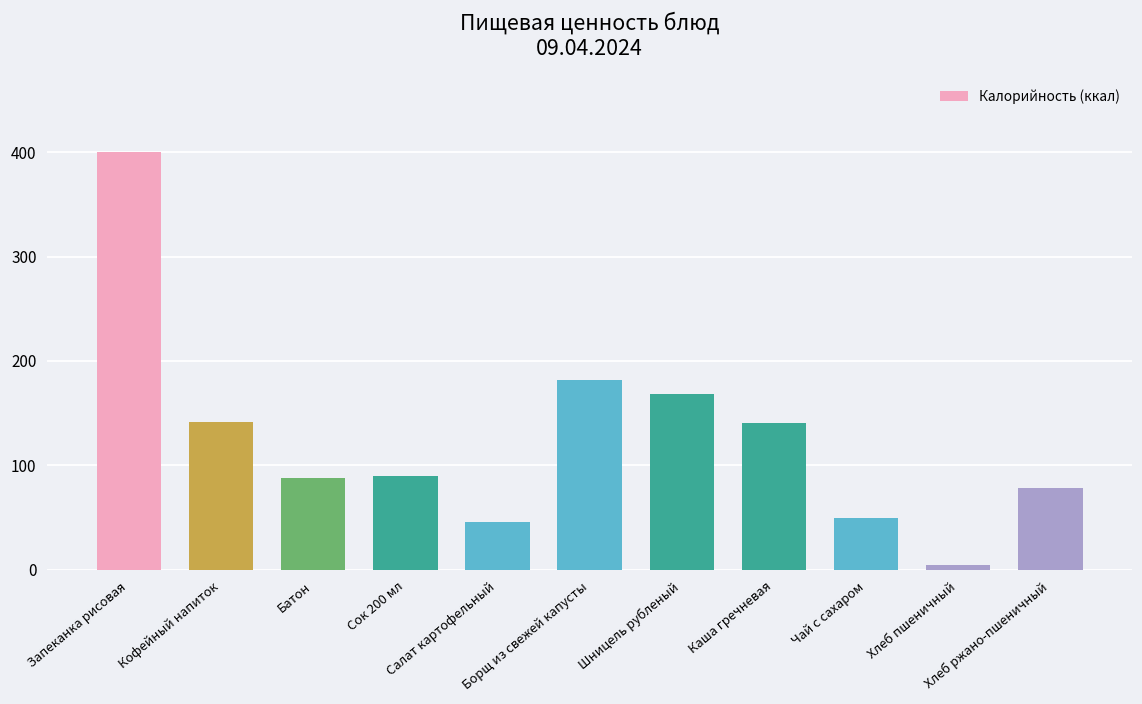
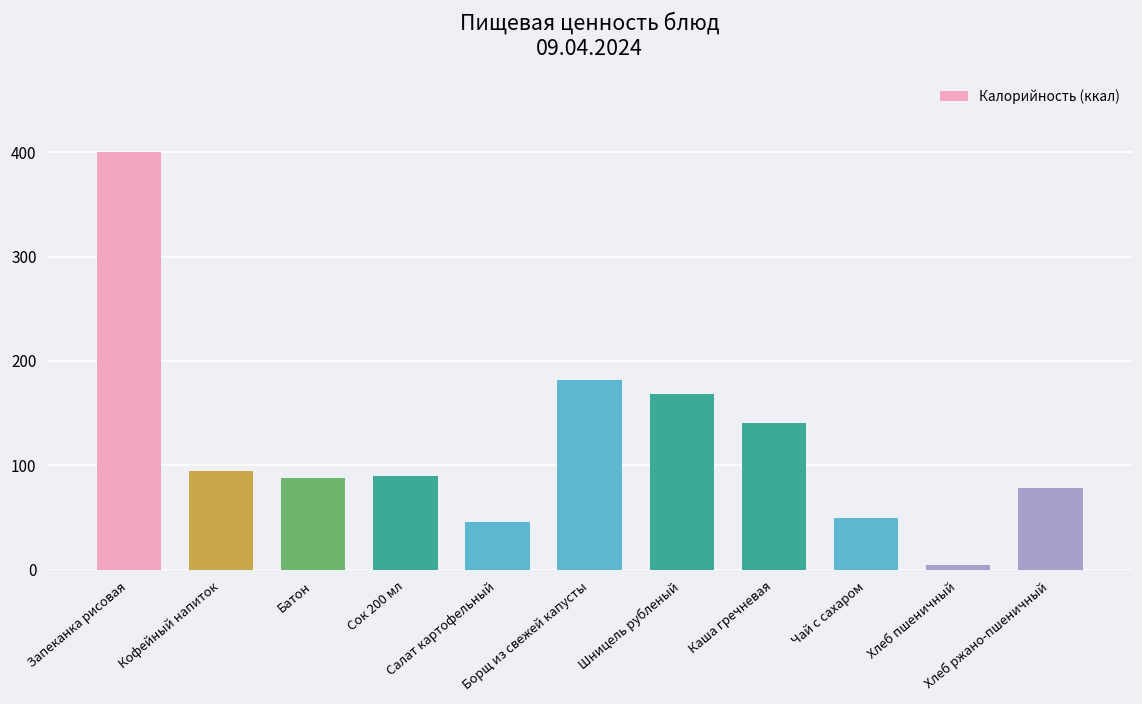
  {
    "Запеканка рисовая": 400,
-   "Кофейный напиток": 140,
+   "Кофейный напиток": 90,
    "Батон": 90,
    "Сок 200 мл": 90,
    "Салат картофельный": 50,
    "Борщ из свежей капусты": 180,
    "Шницель рубленый": 170,
    "Каша гречневая": 140,
    "Чай с сахаром": 50,
    "Хлеб пшеничный": 0,
    "Хлеб ржано-пшеничный": 80
  }
